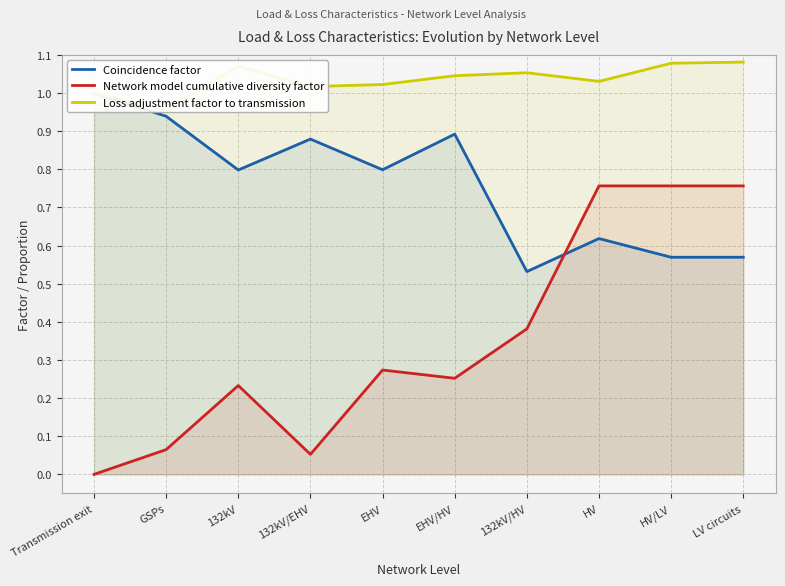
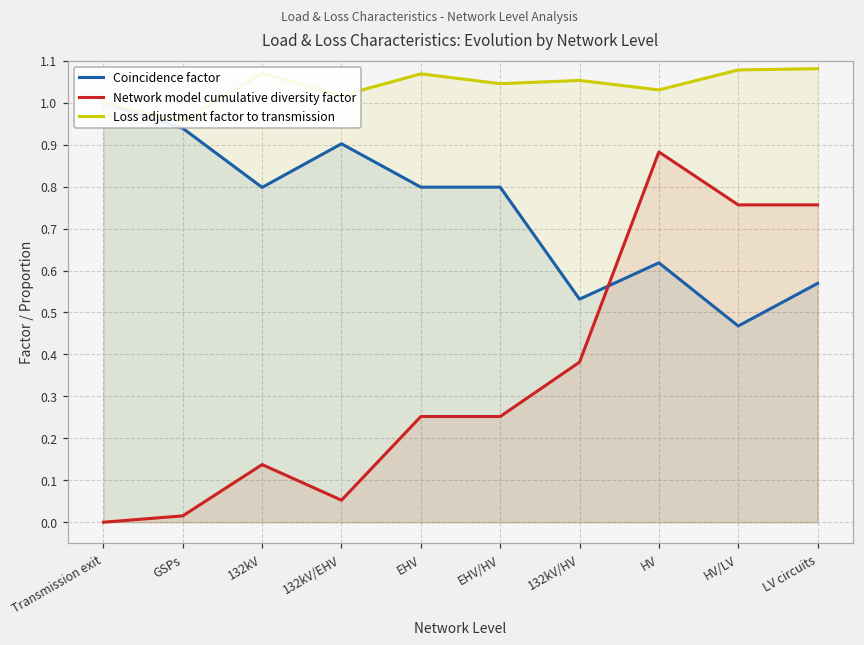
  {
    "Coincidence factor": {
      "GSPs": 0.94,
      "132kV": 0.80,
-     "132kV/EHV": 0.88,
+     "132kV/EHV": 0.90,
      "EHV": 0.80,
-     "EHV/HV": 0.89,
+     "EHV/HV": 0.80,
      "132kV/HV": 0.53,
      "HV": 0.62,
-     "HV/LV": 0.57,
+     "HV/LV": 0.47,
      "LV circuits": 0.57
    },
    "Network model cumulative diversity factor": {
      "Transmission exit": 0.00,
-     "GSPs": 0.06,
-     "132kV": 0.23,
+     "GSPs": 0.02,
+     "132kV": 0.14,
      "132kV/EHV": 0.05,
-     "EHV": 0.27,
+     "EHV": 0.25,
      "EHV/HV": 0.25,
      "132kV/HV": 0.38,
-     "HV": 0.76,
+     "HV": 0.88,
      "HV/LV": 0.76,
      "LV circuits": 0.76
    },
    "Loss adjustment factor to transmission": {
-     "EHV": 1.02,
+     "EHV": 1.07,
      "EHV/HV": 1.05,
      "132kV/HV": 1.05,
      "HV": 1.03,
      "HV/LV": 1.08,
      "LV circuits": 1.08
    }
  }
